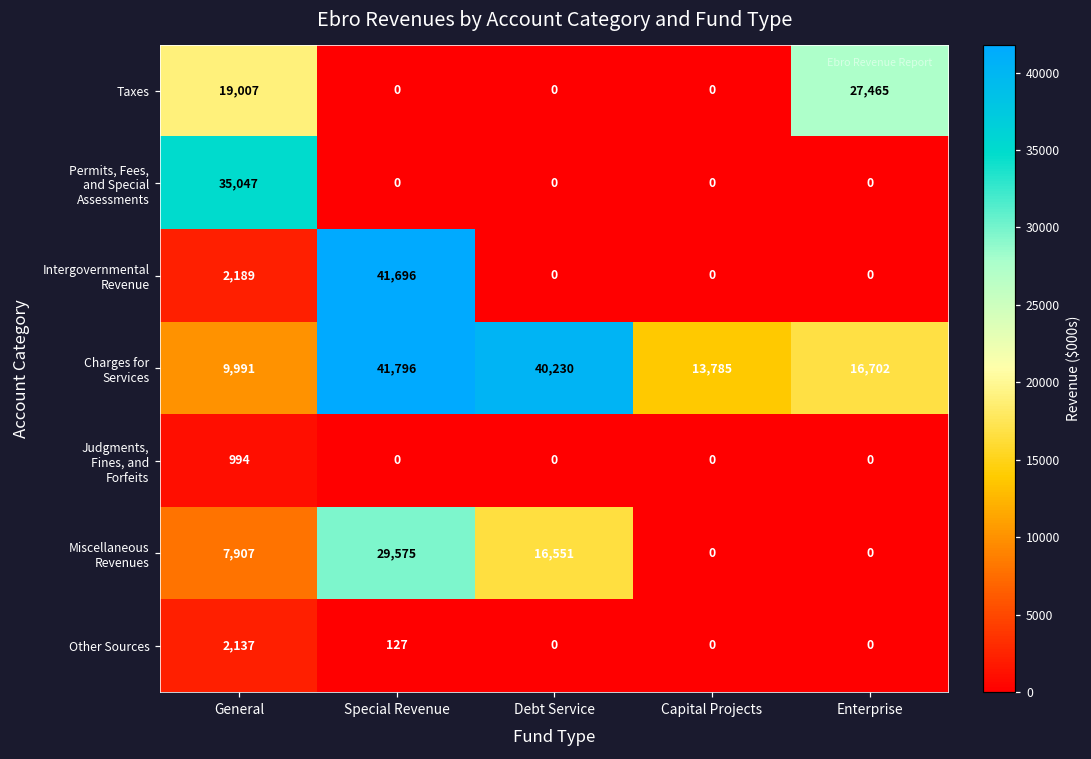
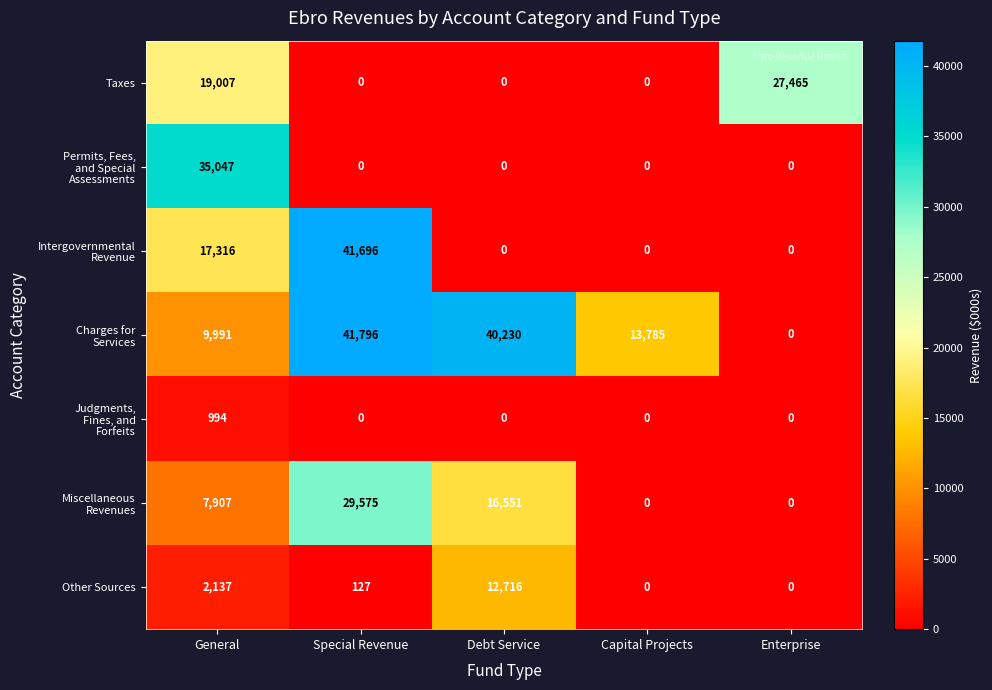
  {
    "Taxes": {
      "General": "19,007",
      "Special Revenue": "0",
      "Debt Service": "0",
      "Capital Projects": "0",
      "Enterprise": "27,465"
    },
    "Permits, Fees, and Special Assessments": {
      "General": "35,047",
      "Special Revenue": "0",
      "Debt Service": "0",
      "Capital Projects": "0",
      "Enterprise": "0"
    },
    "Intergovernmental Revenue": {
-     "General": "2,189",
+     "General": "17,316",
      "Special Revenue": "41,696",
      "Debt Service": "0",
      "Capital Projects": "0",
      "Enterprise": "0"
    },
    "Charges for Services": {
      "General": "9,991",
      "Special Revenue": "41,796",
      "Debt Service": "40,230",
      "Capital Projects": "13,785",
-     "Enterprise": "16,702"
+     "Enterprise": "0"
    },
    "Judgments, Fines, and Forfeits": {
      "General": "994",
      "Special Revenue": "0",
      "Debt Service": "0",
      "Capital Projects": "0",
      "Enterprise": "0"
    },
    "Miscellaneous Revenues": {
      "General": "7,907",
      "Special Revenue": "29,575",
      "Debt Service": "16,551",
      "Capital Projects": "0",
      "Enterprise": "0"
    },
    "Other Sources": {
      "General": "2,137",
      "Special Revenue": "127",
-     "Debt Service": "0",
+     "Debt Service": "12,716",
      "Capital Projects": "0",
      "Enterprise": "0"
    }
  }
